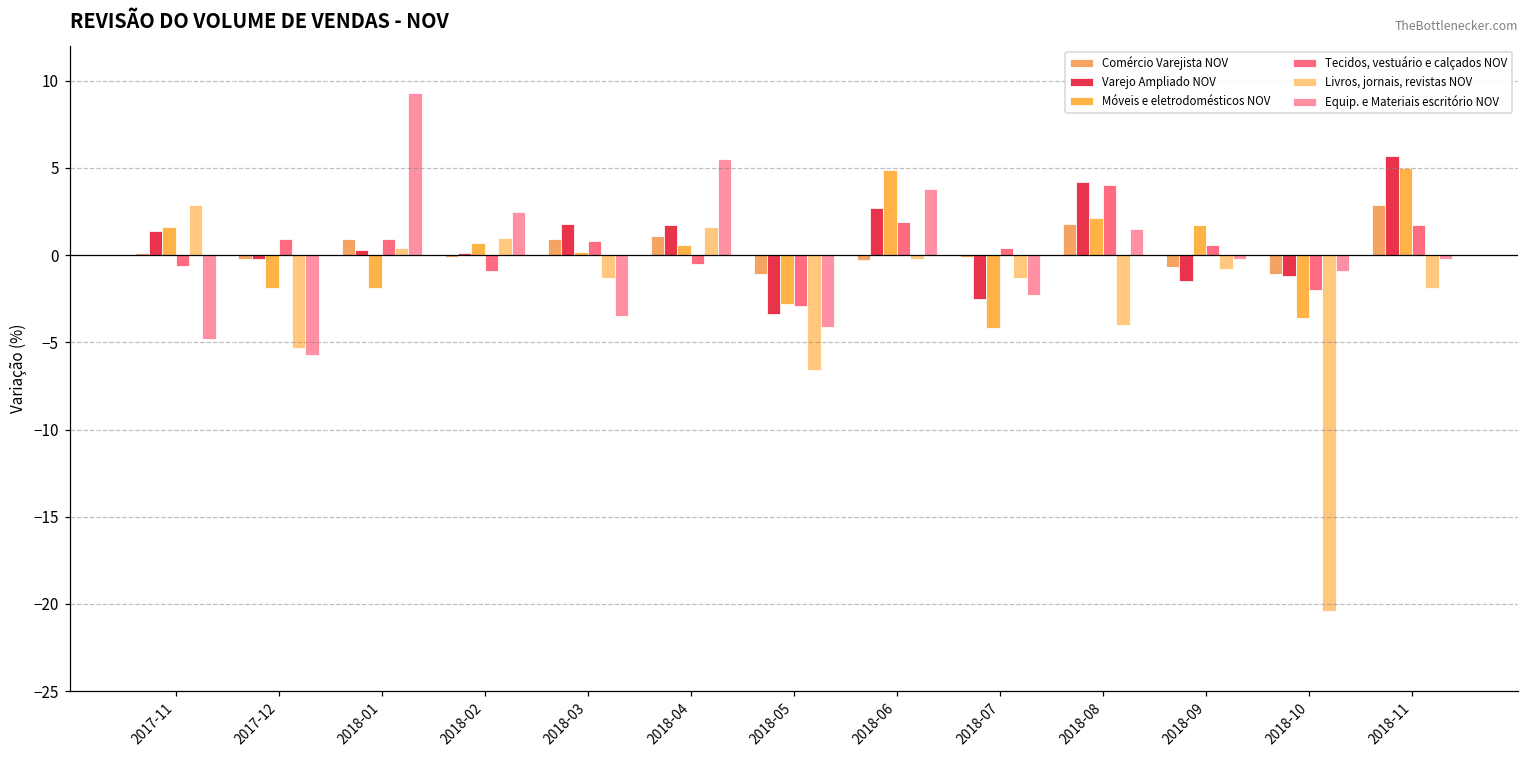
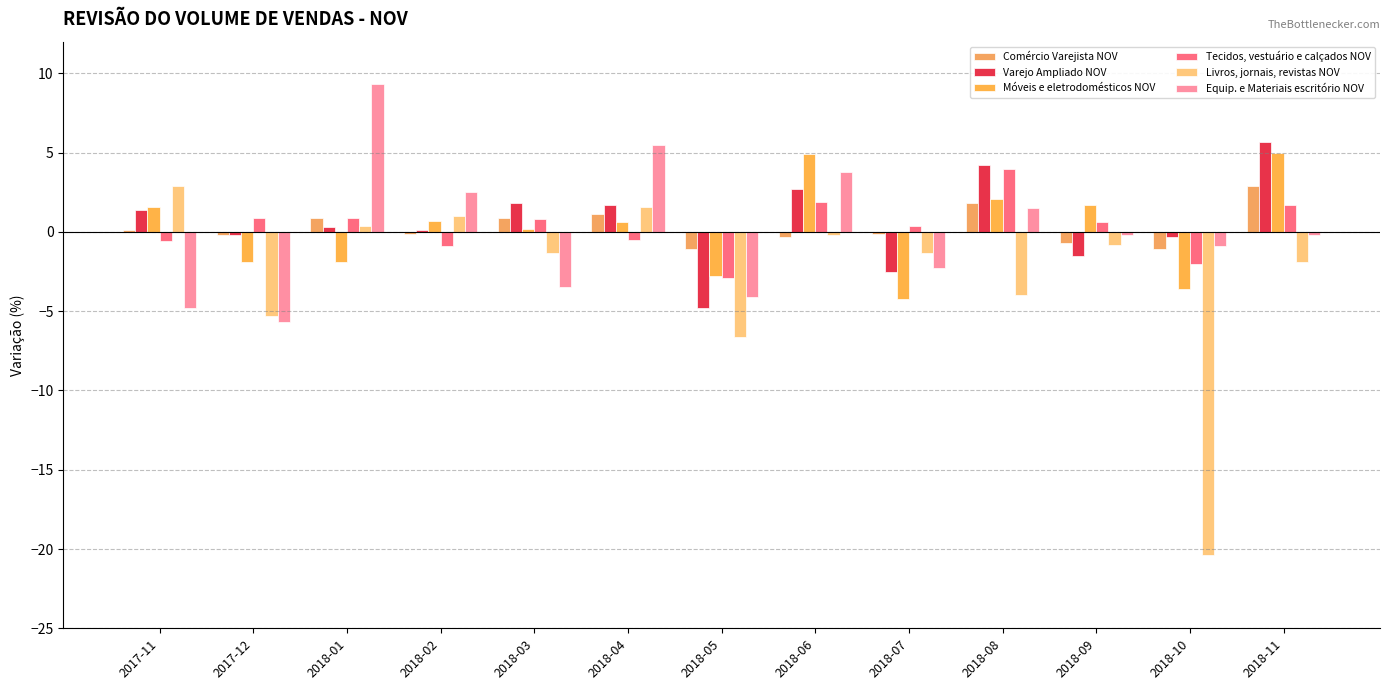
  {
    "Varejo Ampliado NOV": {
      "2017-11": 1.4,
      "2017-12": -0.2,
      "2018-01": 0.3,
      "2018-03": 1.8,
      "2018-04": 1.7,
-     "2018-05": -3.4,
+     "2018-05": -4.8,
      "2018-06": 2.7,
      "2018-07": -2.5,
      "2018-08": 4.2,
      "2018-09": -1.5,
-     "2018-10": -1.2,
+     "2018-10": -0.3,
      "2018-11": 5.7
    }
  }
